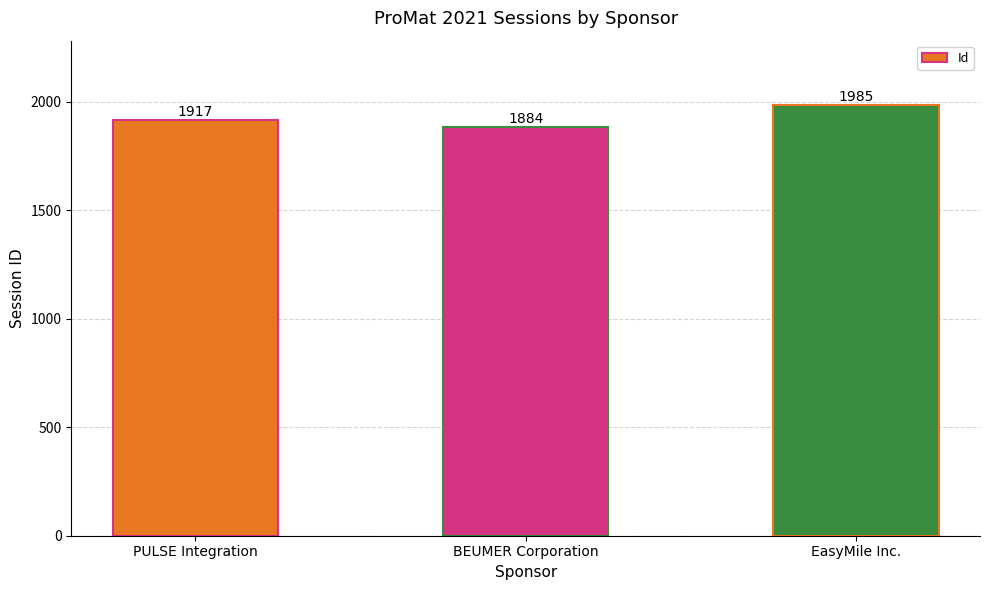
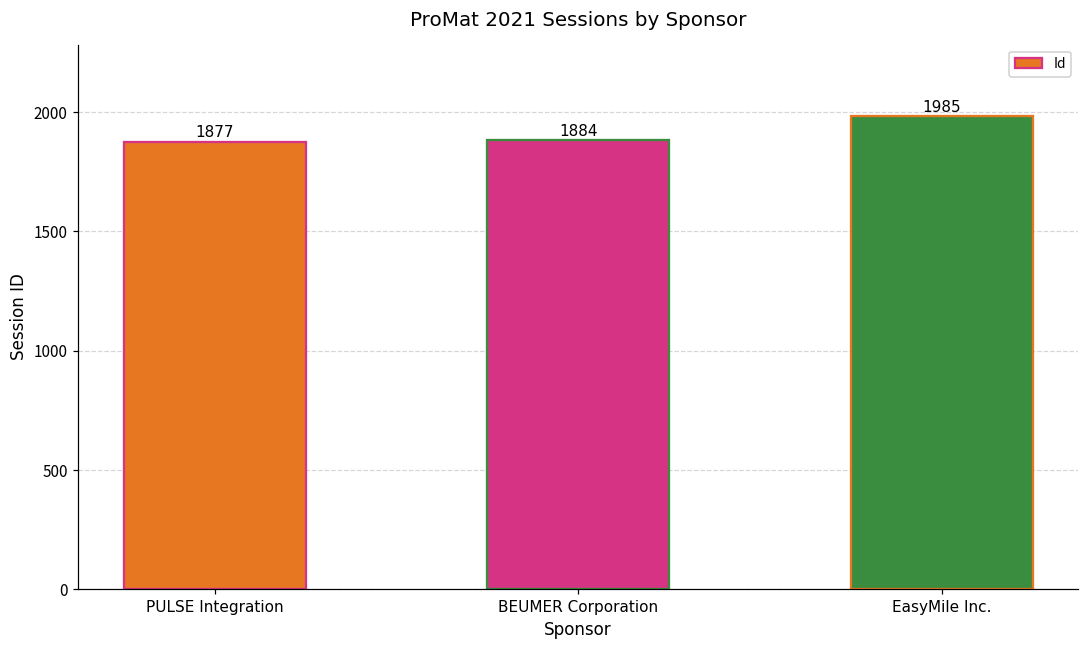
  {
-   "PULSE Integration": 1917,
+   "PULSE Integration": 1877,
    "BEUMER Corporation": 1884,
    "EasyMile Inc.": 1985
  }
